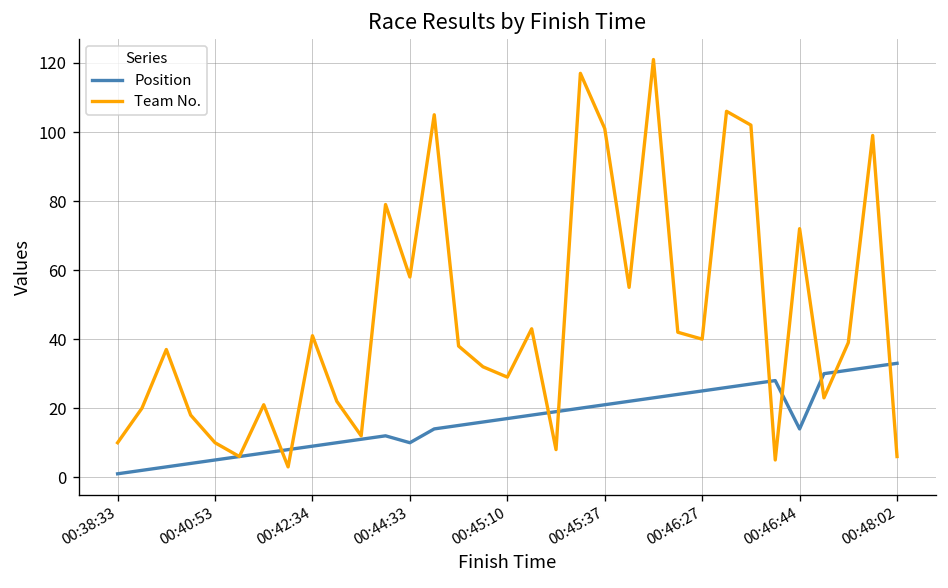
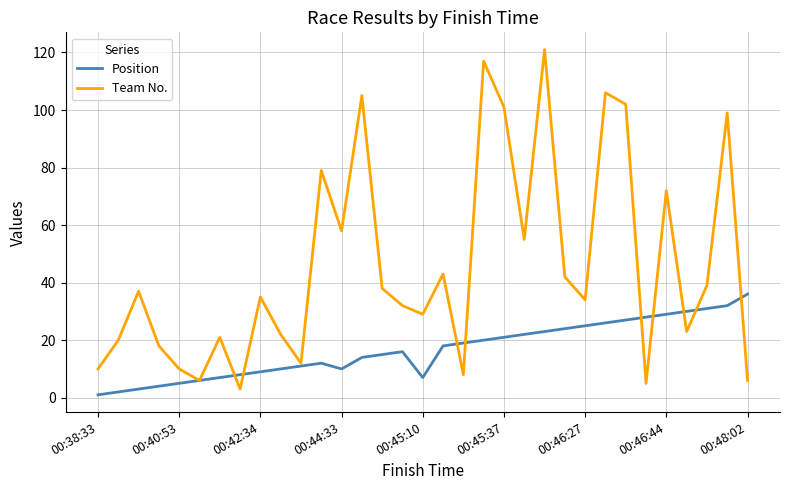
  {
    "Position": {
      "00:38:33": 1,
      "00:40:53": 5,
      "00:42:34": 9,
      "00:44:33": 10,
-     "00:45:10": 17,
+     "00:45:10": 7,
      "00:45:37": 21,
      "00:46:27": 25,
-     "00:46:44": 14,
-     "00:48:02": 33
+     "00:46:44": 29,
+     "00:48:02": 36
    },
    "Team No.": {
      "00:38:33": 10,
      "00:40:53": 10,
-     "00:42:34": 41,
+     "00:42:34": 35,
      "00:44:33": 58,
      "00:45:10": 29,
      "00:45:37": 101,
-     "00:46:27": 40,
+     "00:46:27": 34,
      "00:46:44": 72,
      "00:48:02": 6
    }
  }
